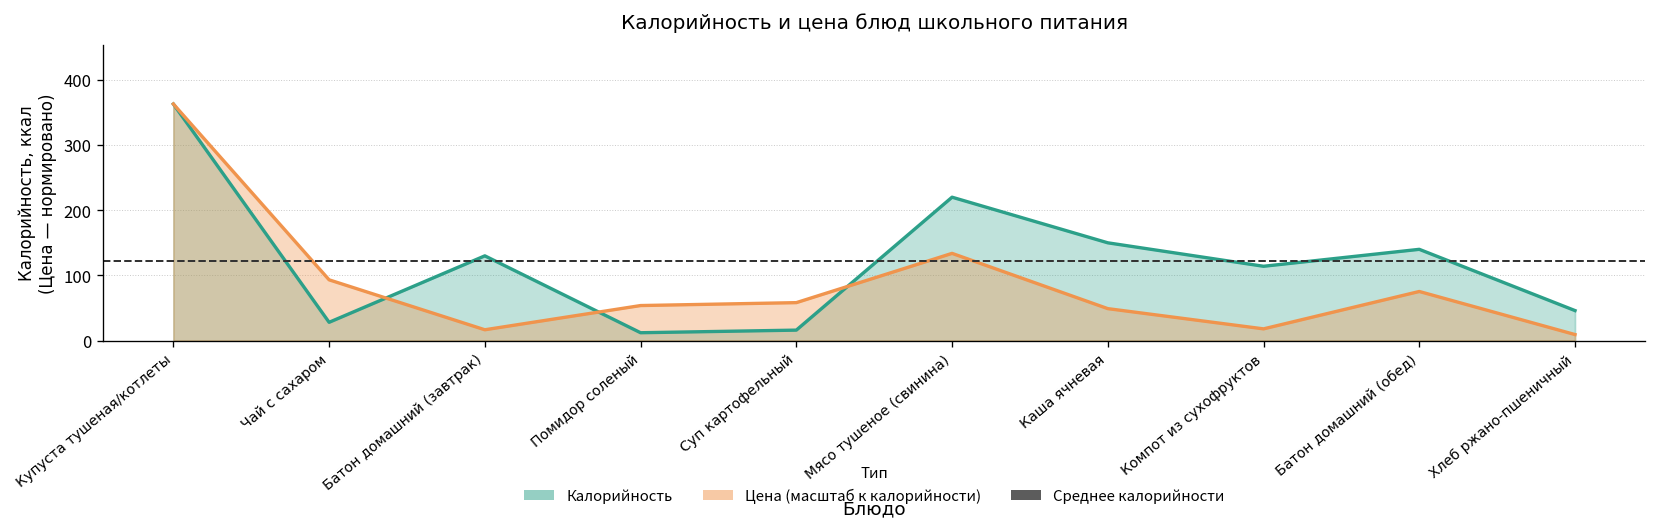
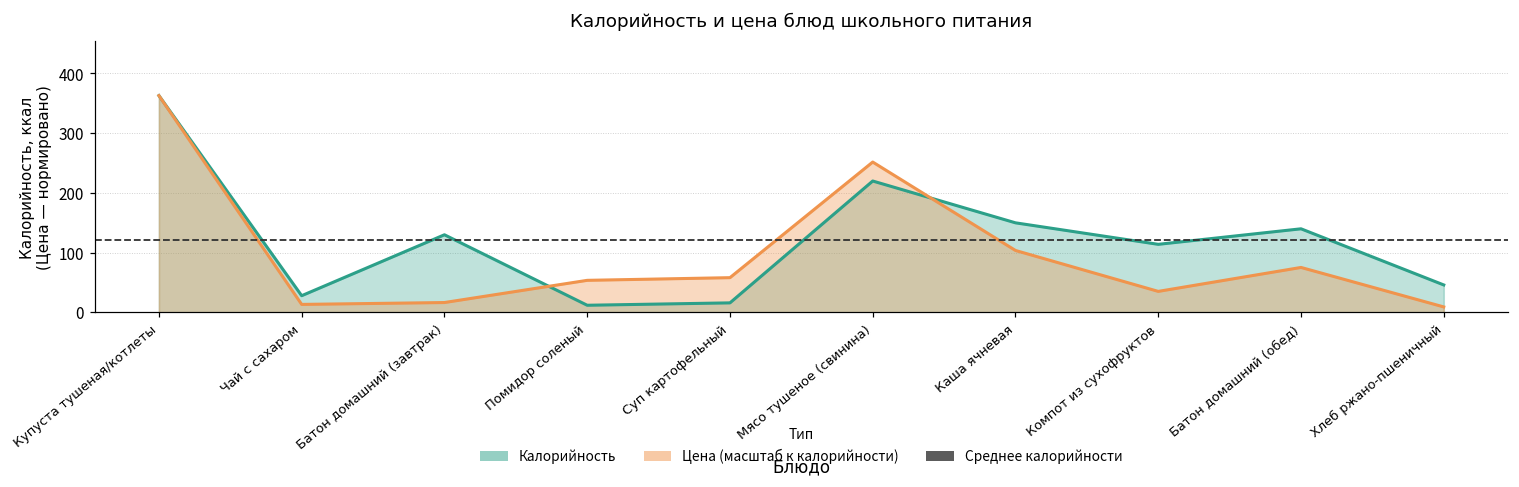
  {
    "Калорийность": {
      "Чай с сахаром": 30,
      "Батон домашний (завтрак)": 130,
      "Помидор соленый": 10,
      "Суп картофельный": 20,
      "Мясо тушеное (свинина)": 220,
      "Каша ячневая": 150,
      "Компот из сухофруктов": 110,
      "Батон домашний (обед)": 140,
      "Хлеб ржано-пшеничный": 50
    },
    "Цена (масштаб к калорийности)": {
-     "Чай с сахаром": 90,
+     "Чай с сахаром": 10,
      "Батон домашний (завтрак)": 20,
      "Помидор соленый": 50,
      "Суп картофельный": 60,
-     "Мясо тушеное (свинина)": 130,
-     "Каша ячневая": 50,
-     "Компот из сухофруктов": 20,
+     "Мясо тушеное (свинина)": 250,
+     "Каша ячневая": 100,
+     "Компот из сухофруктов": 40,
      "Батон домашний (обед)": 80,
      "Хлеб ржано-пшеничный": 10
    }
  }
